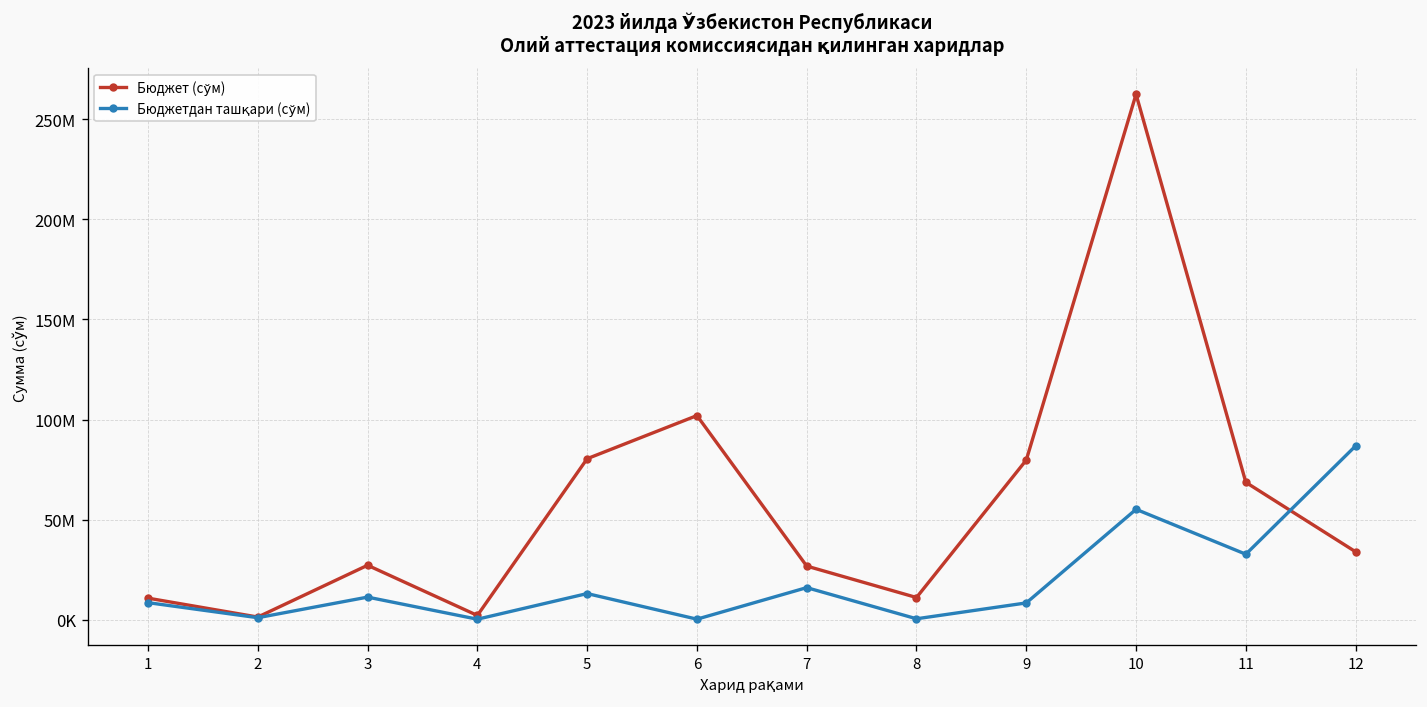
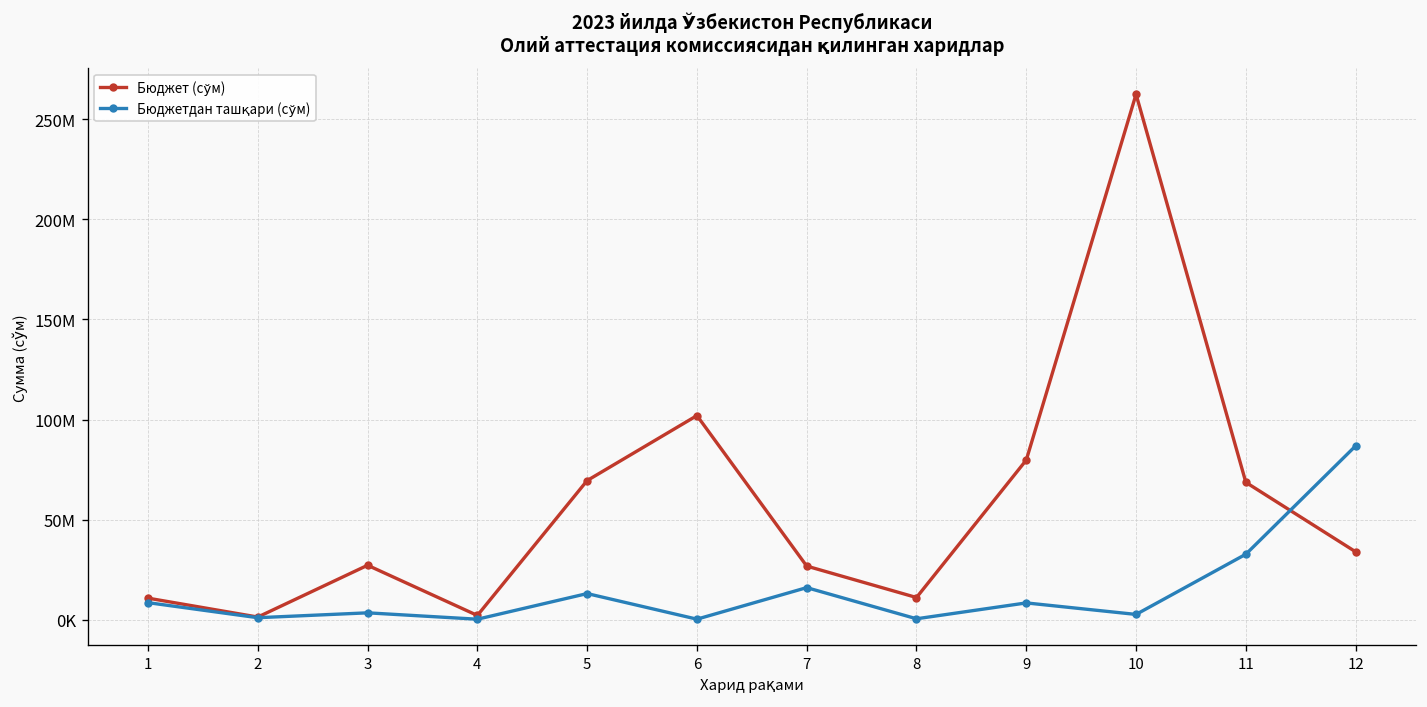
  {
    "Бюджет (сўм)": {
      "1": 11000000,
      "3": 27000000,
      "4": 2000000,
-     "5": 80000000,
+     "5": 70000000,
      "6": 102000000,
      "7": 27000000,
      "8": 11000000,
      "9": 80000000,
      "10": 263000000,
      "11": 69000000,
      "12": 34000000
    },
    "Бюджетдан ташқари (сўм)": {
      "1": 9000000,
-     "3": 11000000,
+     "3": 3000000,
      "4": 0,
      "5": 13000000,
      "6": 0,
      "7": 16000000,
      "8": 0,
      "9": 8000000,
-     "10": 55000000,
+     "10": 3000000,
      "11": 33000000,
      "12": 87000000
    }
  }
